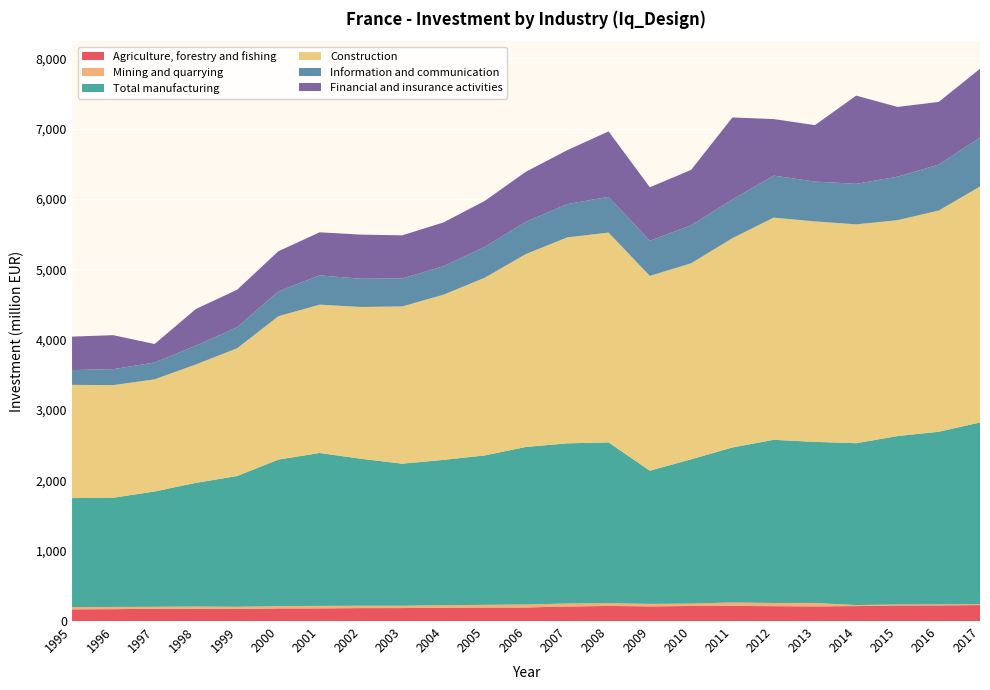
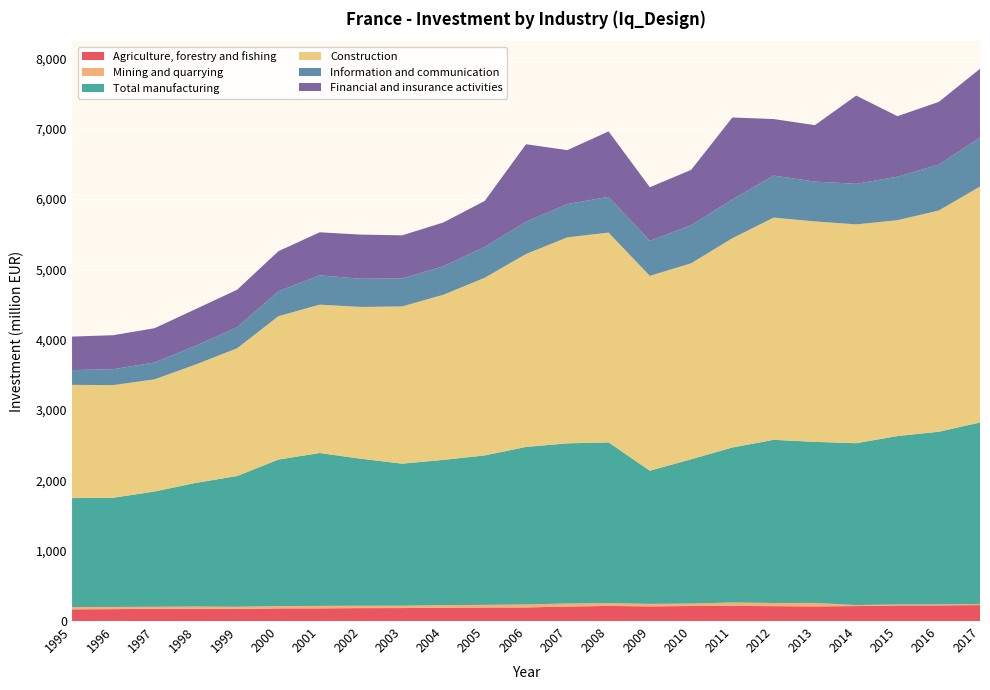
  {
    "Agriculture, forestry and fishing": {
      "2005": "200",
      "2006": "200",
      "2007": "200",
      "2008": "200",
      "2011": "200",
      "2012": "200",
      "2013": "200"
    },
    "Financial and insurance activities": {
      "1995": "500",
      "1996": "500",
-     "1997": "300",
+     "1997": "500",
      "1998": "500",
      "1999": "500",
      "2000": "600",
      "2001": "600",
      "2002": "600",
      "2003": "600",
      "2004": "600",
      "2005": "700",
-     "2006": "700",
+     "2006": "1,100",
      "2007": "800",
      "2008": "900",
      "2009": "800",
      "2010": "800",
      "2011": "1,200",
      "2012": "800",
      "2013": "800",
      "2014": "1,300",
-     "2015": "1,000",
+     "2015": "900",
      "2016": "900",
      "2017": "1,000"
    }
  }
